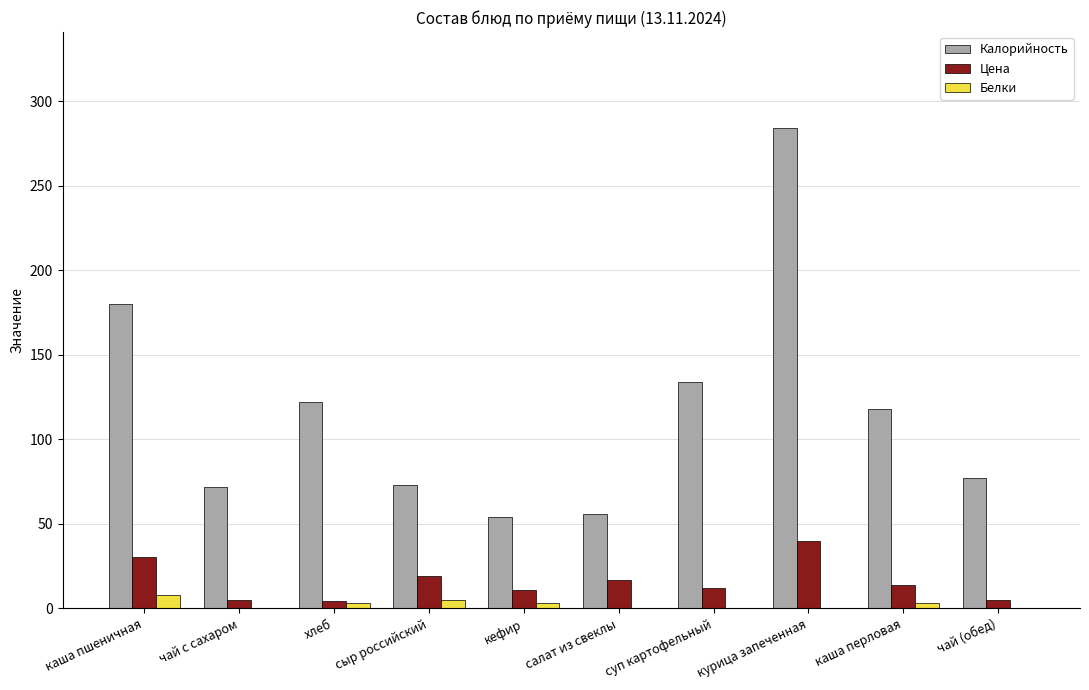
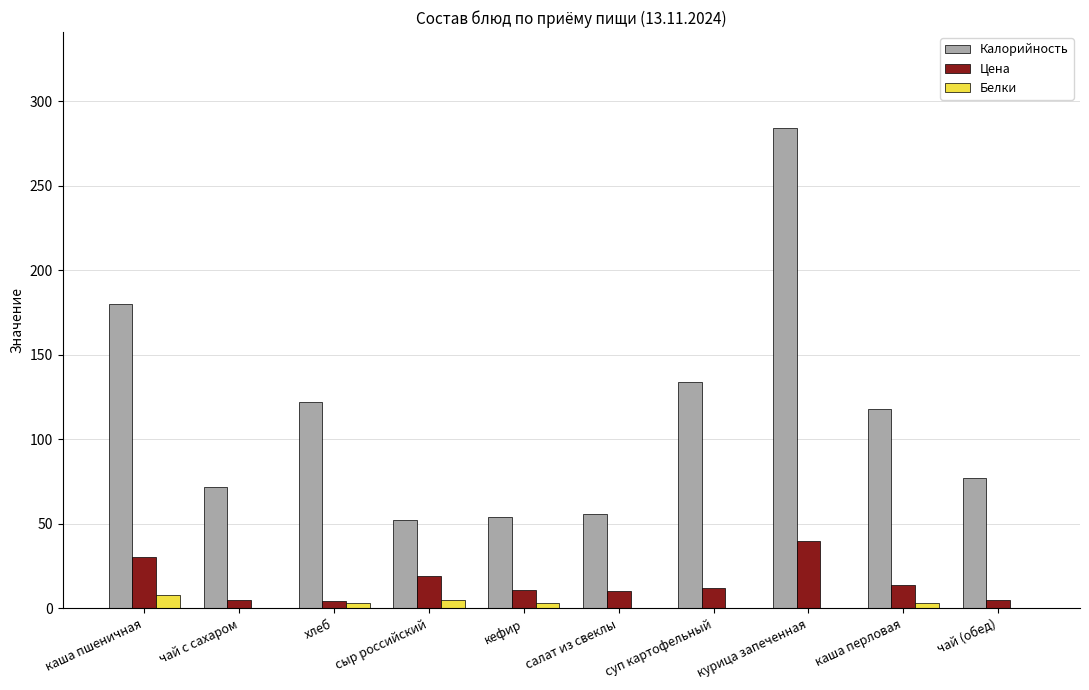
  {
    "Калорийность": {
      "каша пшеничная": 180,
      "чай с сахаром": 72,
      "хлеб": 122,
-     "сыр российский": 73,
+     "сыр российский": 52,
      "кефир": 54,
      "салат из свеклы": 56,
      "суп картофельный": 134,
      "курица запеченная": 284,
      "каша перловая": 118,
      "чай (обед)": 77
    },
    "Цена": {
      "каша пшеничная": 30,
      "чай с сахаром": 5,
      "хлеб": 4,
      "сыр российский": 19,
      "кефир": 11,
-     "салат из свеклы": 17,
+     "салат из свеклы": 10,
      "суп картофельный": 12,
      "курица запеченная": 40,
      "каша перловая": 14,
      "чай (обед)": 5
    },
    "Белки": {
      "каша пшеничная": 8,
      "чай с сахаром": 0,
      "хлеб": 3,
      "сыр российский": 5,
      "кефир": 3,
      "салат из свеклы": 0,
      "суп картофельный": 0,
      "курица запеченная": 0,
      "каша перловая": 3,
      "чай (обед)": 0
    }
  }
